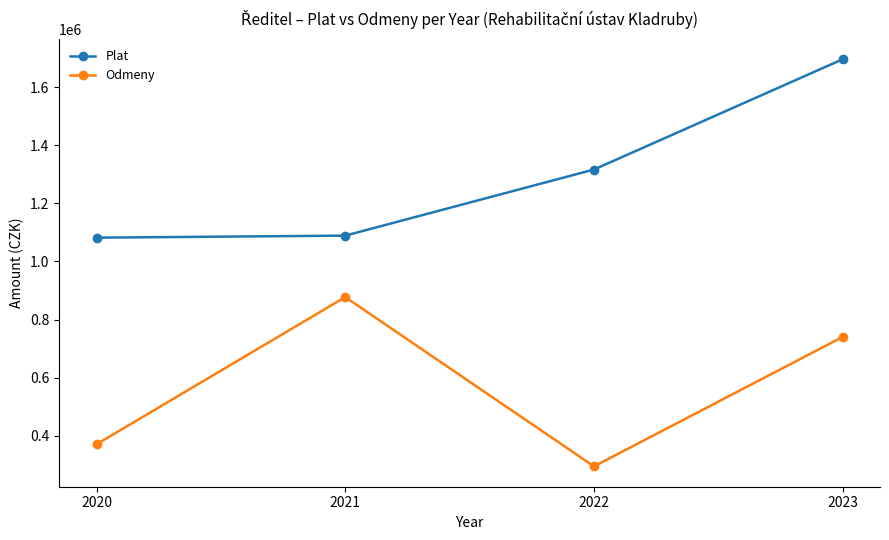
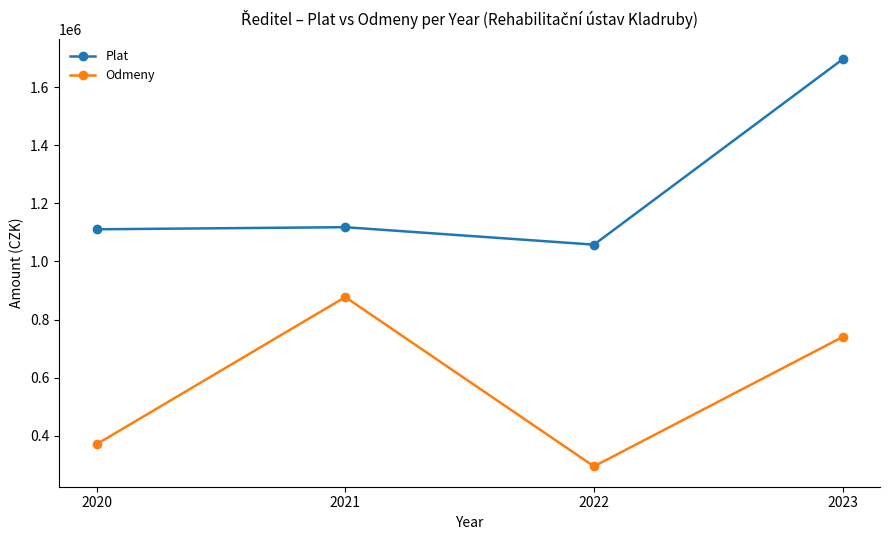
  {
    "Plat": {
-     "2020": 1080000,
-     "2021": 1090000,
-     "2022": 1320000,
+     "2020": 1110000,
+     "2021": 1120000,
+     "2022": 1060000,
      "2023": 1700000
    },
    "Odmeny": {
      "2020": 370000,
      "2021": 880000,
      "2022": 290000,
      "2023": 740000
    }
  }
